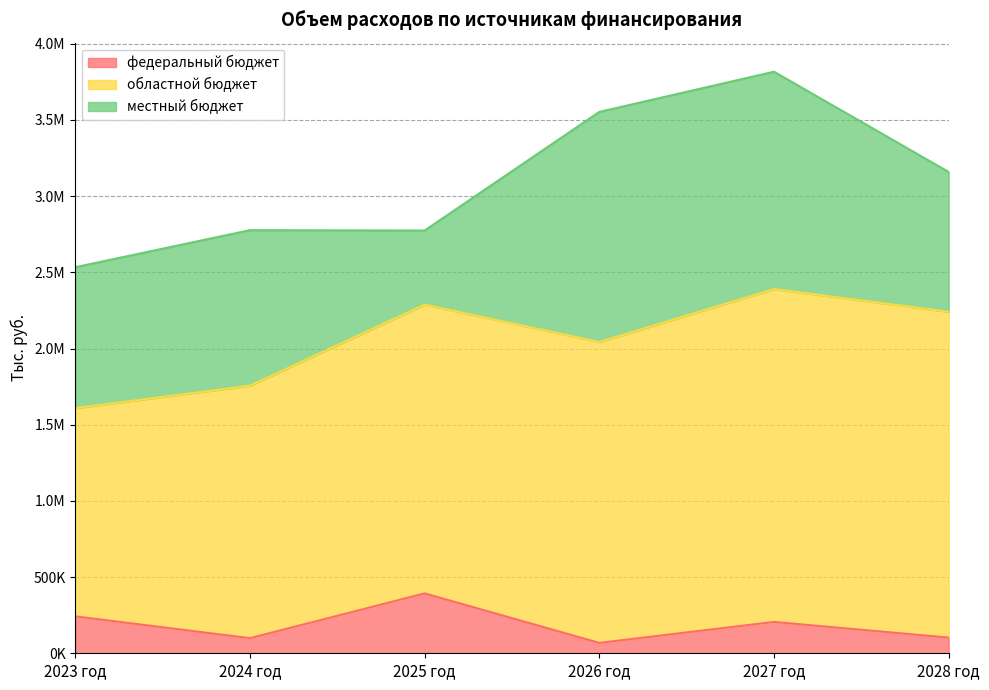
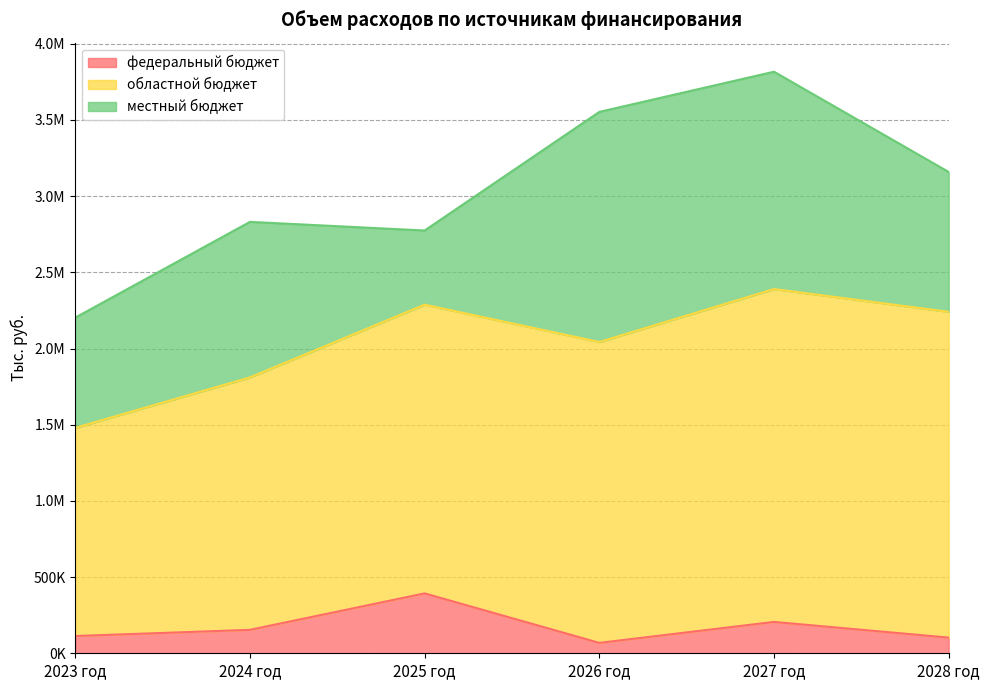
  {
    "федеральный бюджет": {
-     "2023 год": 240000,
-     "2024 год": 100000,
+     "2023 год": 110000,
+     "2024 год": 150000,
      "2025 год": 390000,
      "2026 год": 70000,
      "2027 год": 210000,
      "2028 год": 100000
    },
    "областной бюджет": {
      "2023 год": 1370000,
      "2024 год": 1660000,
      "2025 год": 1890000,
      "2026 год": 1970000,
      "2027 год": 2180000,
      "2028 год": 2140000
    },
    "местный бюджет": {
-     "2023 год": 930000,
+     "2023 год": 720000,
      "2024 год": 1020000,
      "2025 год": 490000,
      "2026 год": 1510000,
      "2027 год": 1430000,
      "2028 год": 920000
    }
  }
